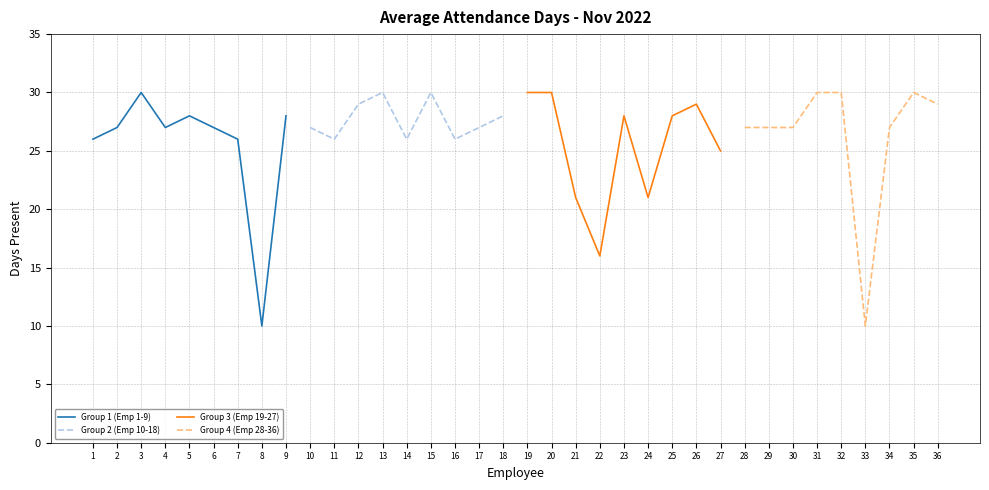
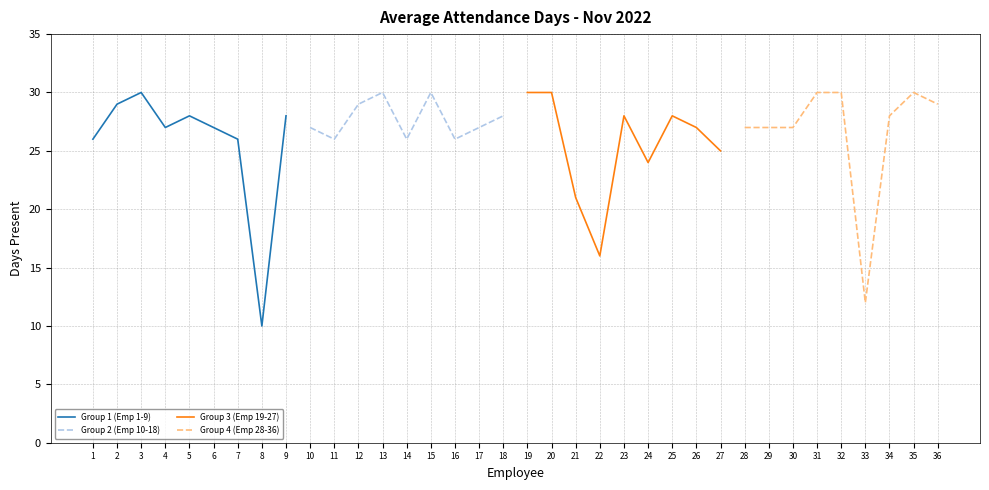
  {
    "Group 1 (Emp 1-9)": {
      "1": 26,
-     "2": 27,
+     "2": 29,
      "3": 30,
      "4": 27,
      "5": 28,
      "6": 27,
      "7": 26,
      "8": 10,
      "9": 28
    },
    "Group 2 (Emp 10-18)": {
      "10": 27,
      "11": 26,
      "12": 29,
      "13": 30,
      "14": 26,
      "15": 30,
      "16": 26,
      "17": 27,
      "18": 28
    },
    "Group 3 (Emp 19-27)": {
      "19": 30,
      "20": 30,
      "21": 21,
      "22": 16,
      "23": 28,
-     "24": 21,
+     "24": 24,
      "25": 28,
-     "26": 29,
+     "26": 27,
      "27": 25
    },
    "Group 4 (Emp 28-36)": {
      "28": 27,
      "29": 27,
      "30": 27,
      "31": 30,
      "32": 30,
-     "33": 10,
-     "34": 27,
+     "33": 12,
+     "34": 28,
      "35": 30,
      "36": 29
    }
  }
